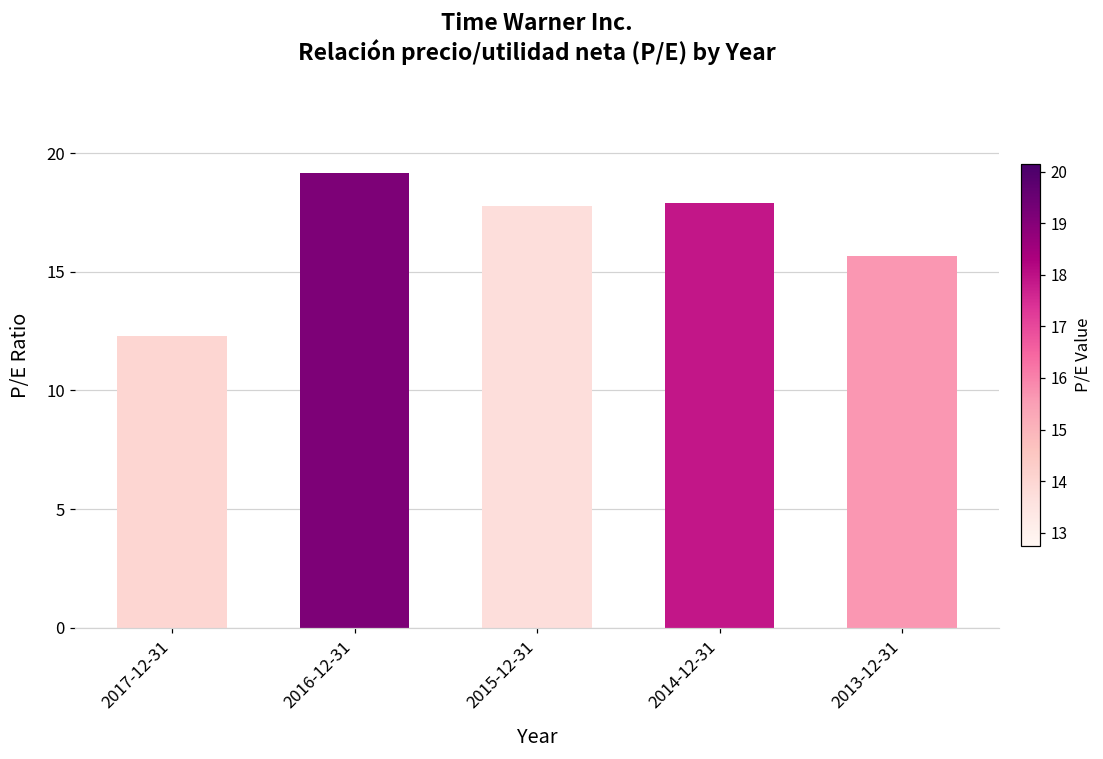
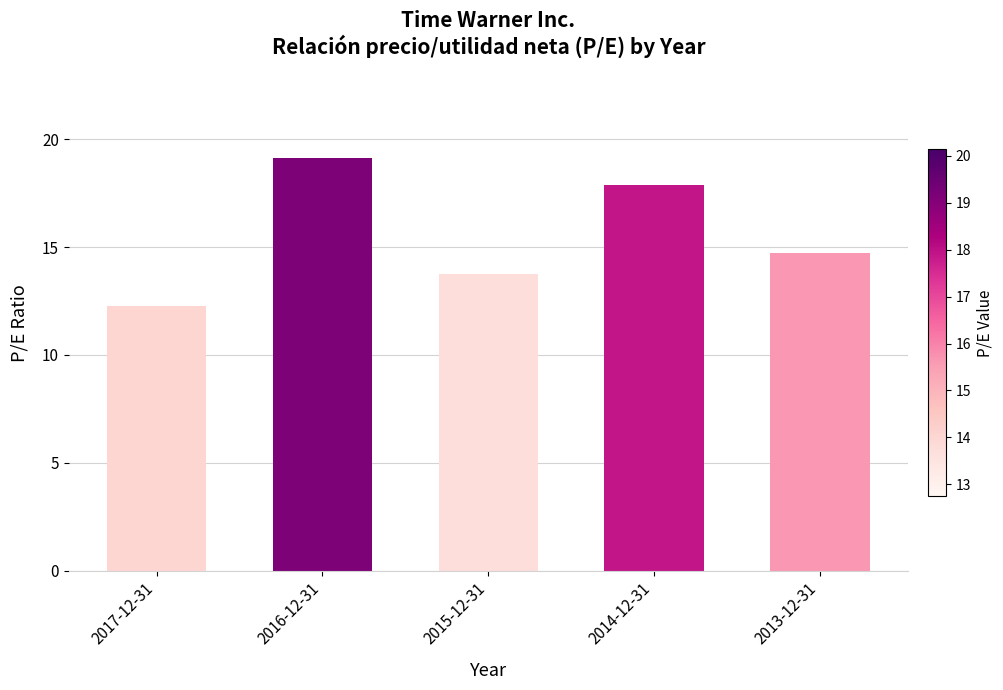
  {
    "2017-12-31": 12.3,
    "2016-12-31": 19.1,
-   "2015-12-31": 17.8,
+   "2015-12-31": 13.7,
    "2014-12-31": 17.9,
-   "2013-12-31": 15.7
+   "2013-12-31": 14.7
  }
